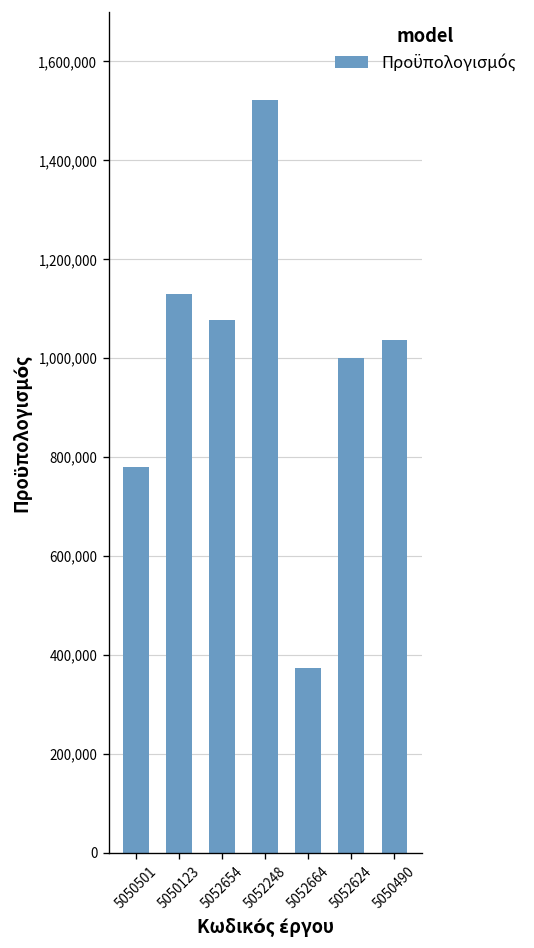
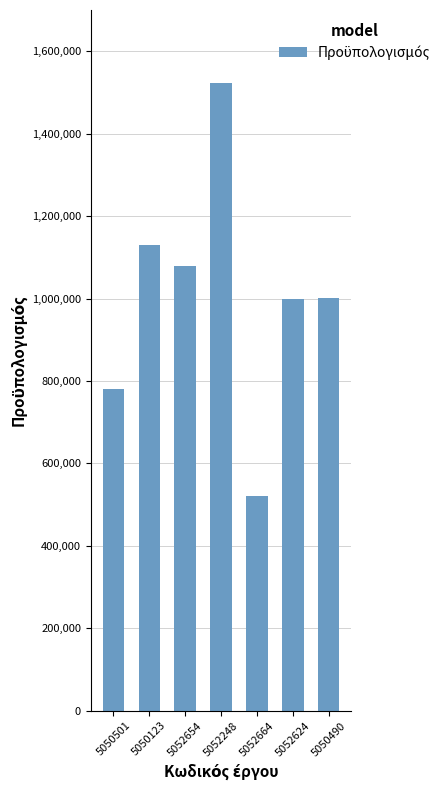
  {
    "5050501": "780,000",
    "5050123": "1,130,000",
    "5052654": "1,080,000",
    "5052248": "1,520,000",
-   "5052664": "370,000",
+   "5052664": "520,000",
    "5052624": "1,000,000",
-   "5050490": "1,040,000"
+   "5050490": "1,000,000"
  }
